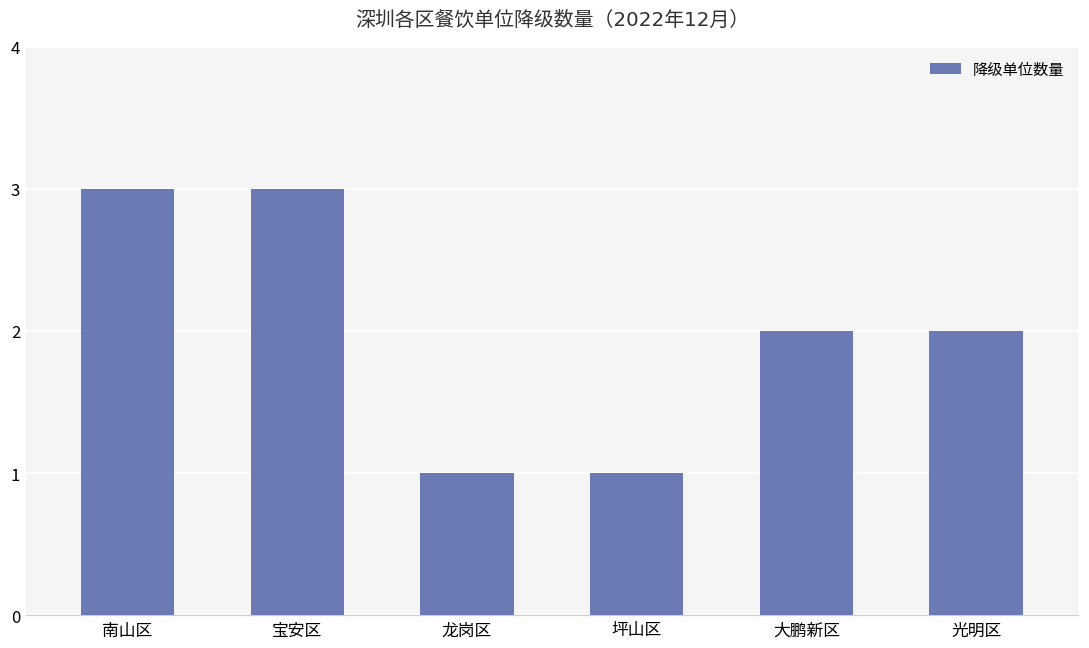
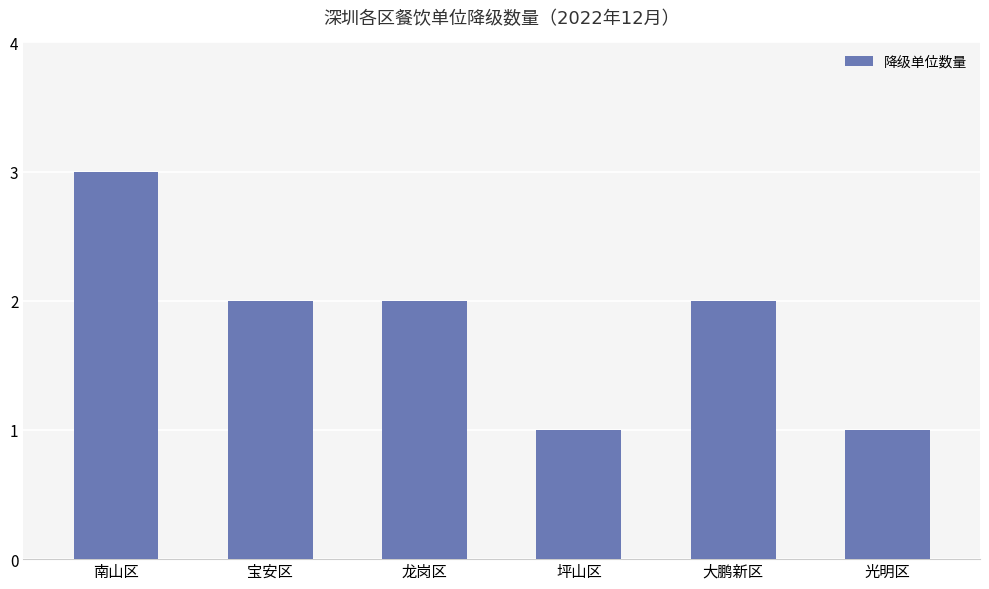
  {
    "南山区": 3,
-   "宝安区": 3,
-   "龙岗区": 1,
+   "宝安区": 2,
+   "龙岗区": 2,
    "坪山区": 1,
    "大鹏新区": 2,
-   "光明区": 2
+   "光明区": 1
  }
